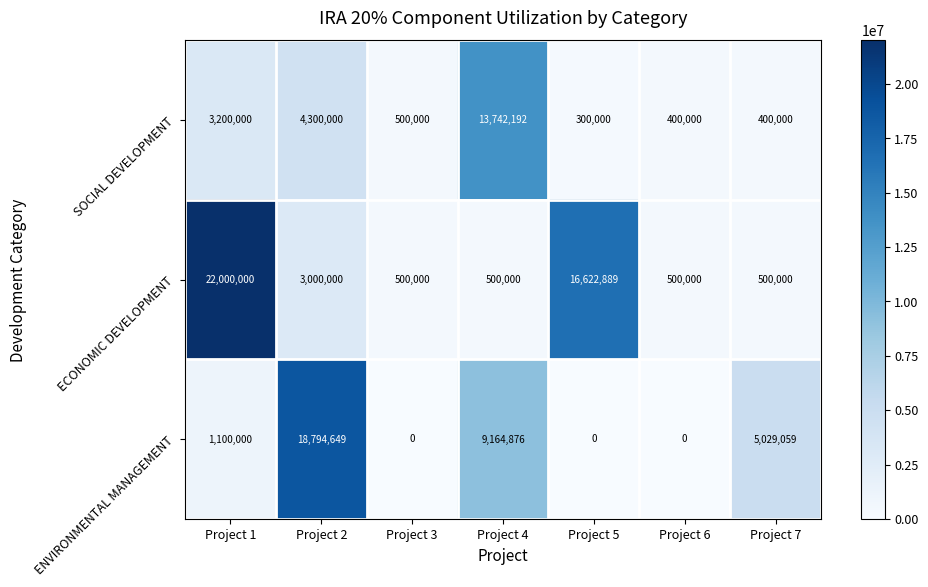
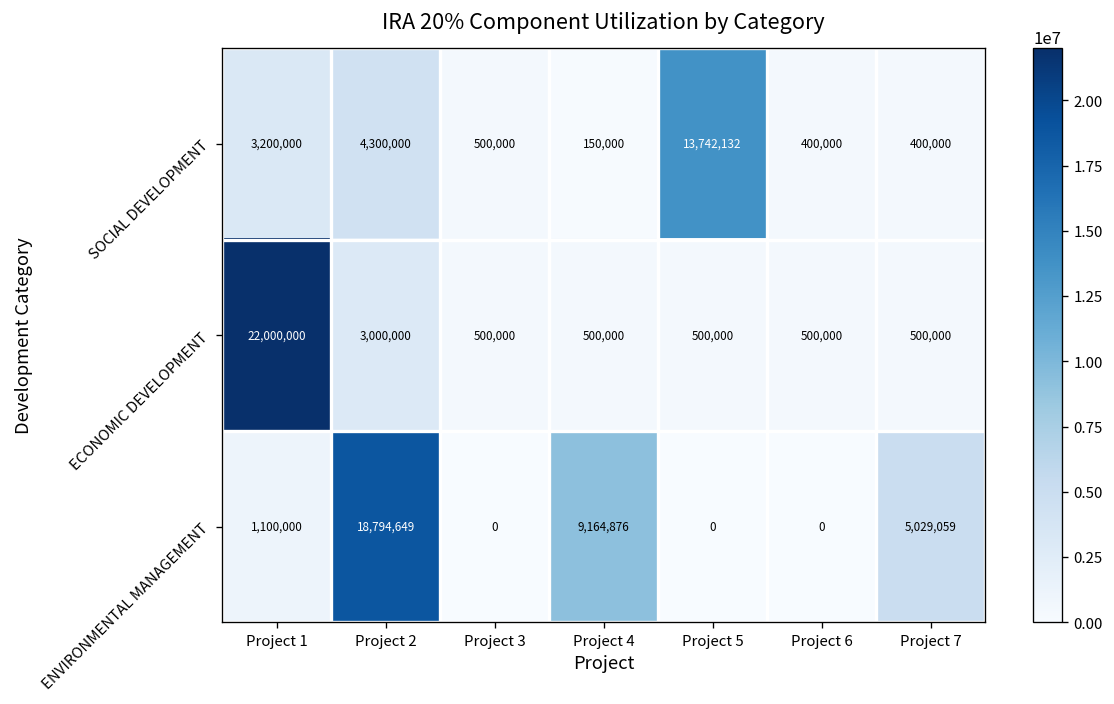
  {
    "SOCIAL DEVELOPMENT": {
      "Project 1": "3,200,000",
      "Project 2": "4,300,000",
      "Project 3": "500,000",
-     "Project 4": "13,742,192",
-     "Project 5": "300,000",
+     "Project 4": "150,000",
+     "Project 5": "13,742,132",
      "Project 6": "400,000",
      "Project 7": "400,000"
    },
    "ECONOMIC DEVELOPMENT": {
      "Project 1": "22,000,000",
      "Project 2": "3,000,000",
      "Project 3": "500,000",
      "Project 4": "500,000",
-     "Project 5": "16,622,889",
+     "Project 5": "500,000",
      "Project 6": "500,000",
      "Project 7": "500,000"
    },
    "ENVIRONMENTAL MANAGEMENT": {
      "Project 1": "1,100,000",
      "Project 2": "18,794,649",
      "Project 3": "0",
      "Project 4": "9,164,876",
      "Project 5": "0",
      "Project 6": "0",
      "Project 7": "5,029,059"
    }
  }
